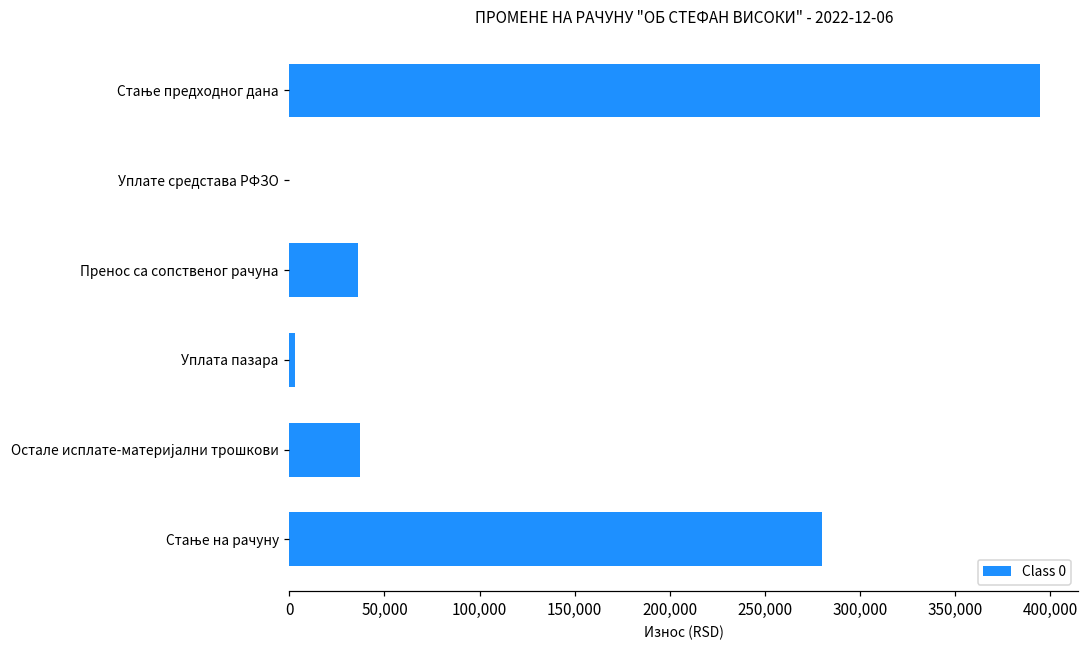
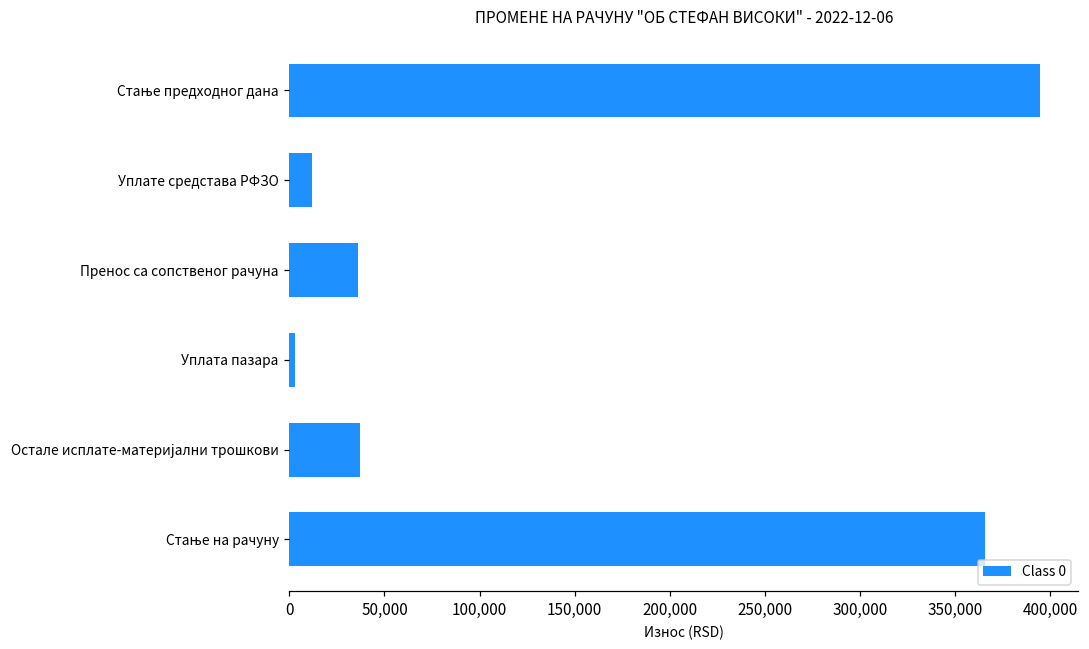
  {
    "Стање предходног дана": "395,000",
-   "Уплате средстава РФЗО": "0",
+   "Уплате средстава РФЗО": "12,000",
    "Пренос са сопственог рачуна": "36,000",
    "Уплата пазара": "3,000",
    "Остале исплате-материјални трошкови": "37,000",
-   "Стање на рачуну": "280,000"
+   "Стање на рачуну": "366,000"
  }
